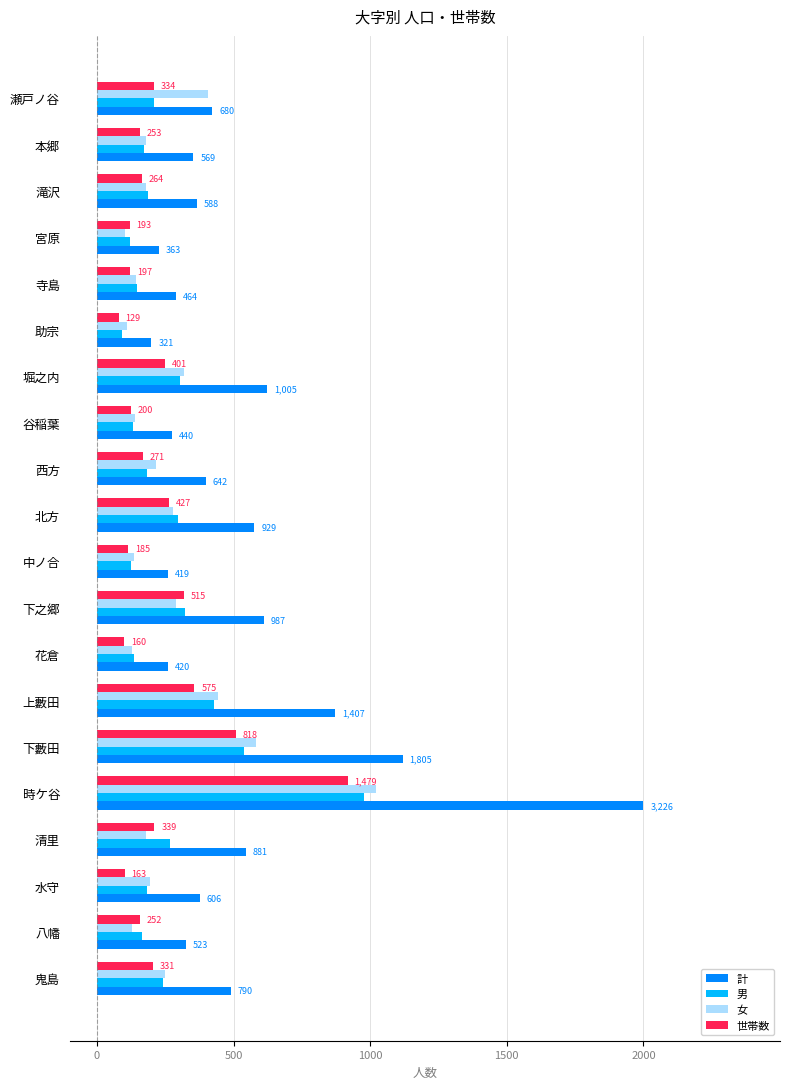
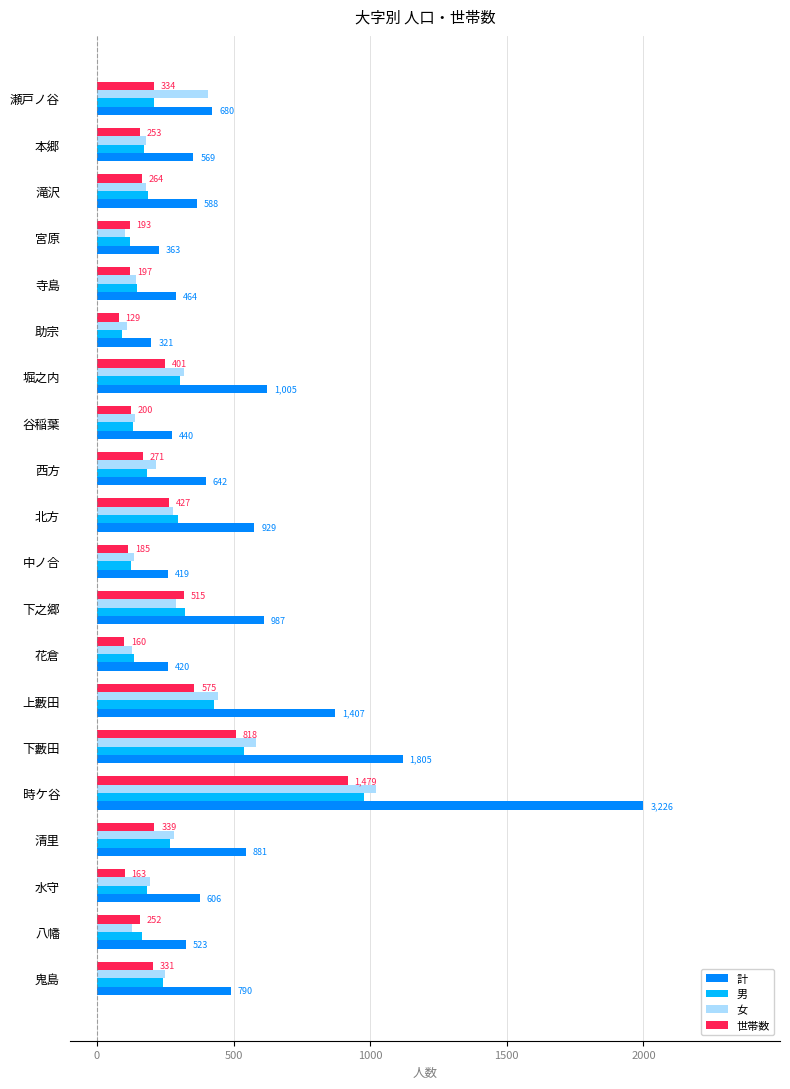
  {
    "女": {
      "瀬戸ノ谷": 410,
      "宮原": 100,
      "下之郷": 290,
-     "清里": 180,
+     "清里": 280,
      "八幡": 130
    },
    "世帯数": {
      "本郷": 160,
      "滝沢": 160,
      "寺島": 120,
      "助宗": 80,
      "堀之内": 250,
      "谷稲葉": 120,
      "西方": 170,
      "北方": 260,
      "中ノ合": 110,
      "花倉": 100,
      "上藪田": 360,
      "下藪田": 510,
      "時ケ谷": 920,
      "水守": 100,
      "鬼島": 210
    }
  }
